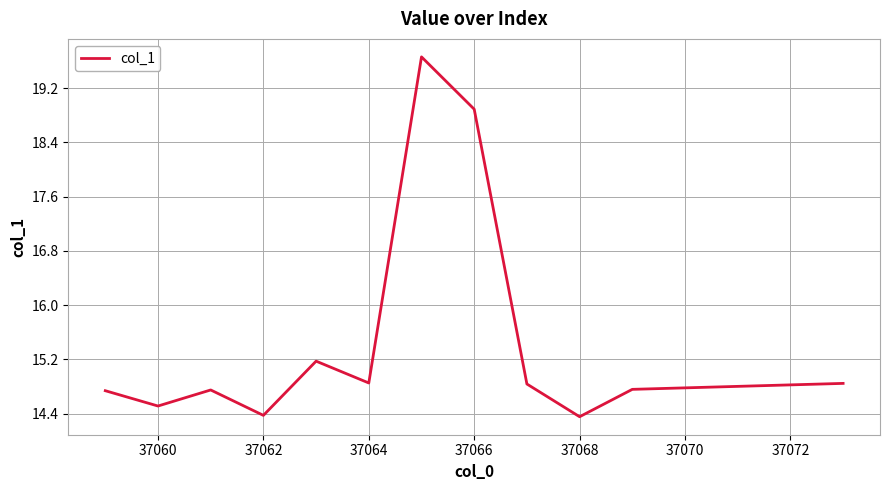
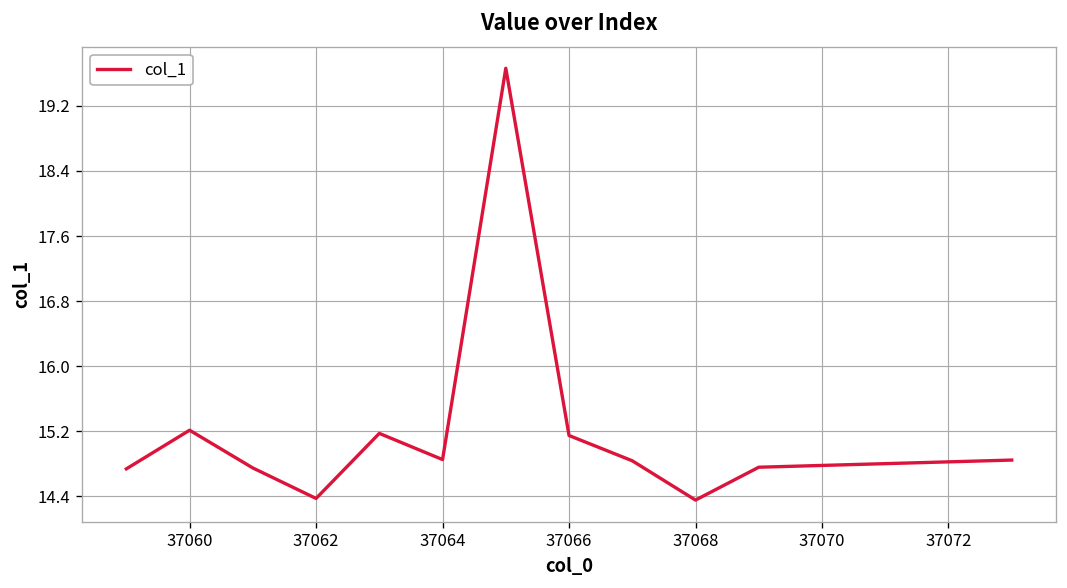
  {
-   "37060": 14.5,
+   "37060": 15.2,
    "37062": 14.4,
    "37064": 14.9,
-   "37066": 18.9,
+   "37066": 15.1,
    "37068": 14.4
  }
